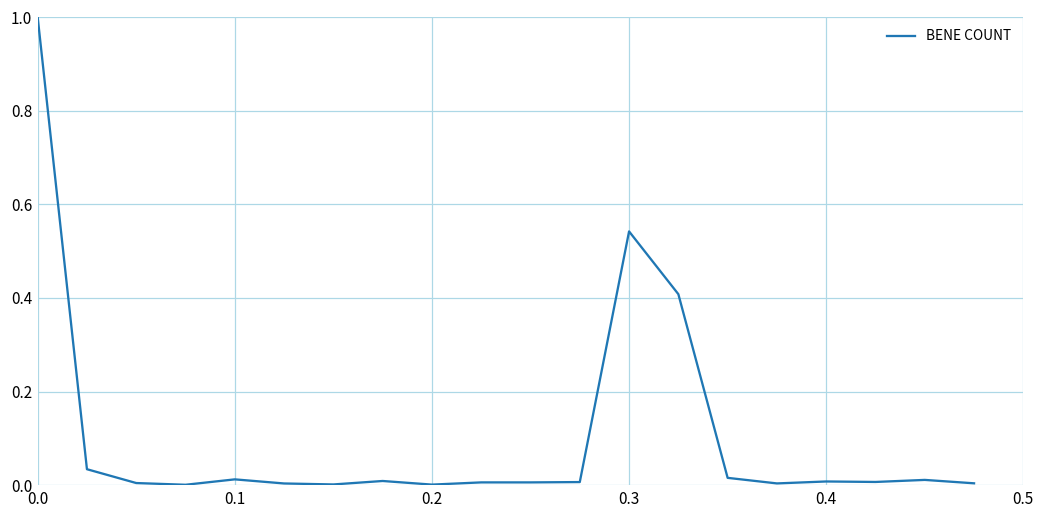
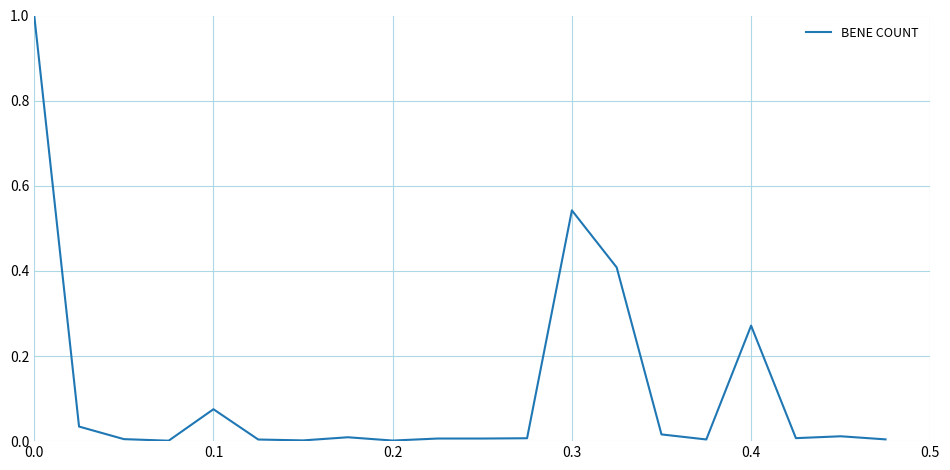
  {
    "0.0": 1.00,
-   "0.1": 0.01,
+   "0.1": 0.07,
    "0.2": 0.00,
    "0.3": 0.54,
-   "0.4": 0.01
+   "0.4": 0.27
  }
